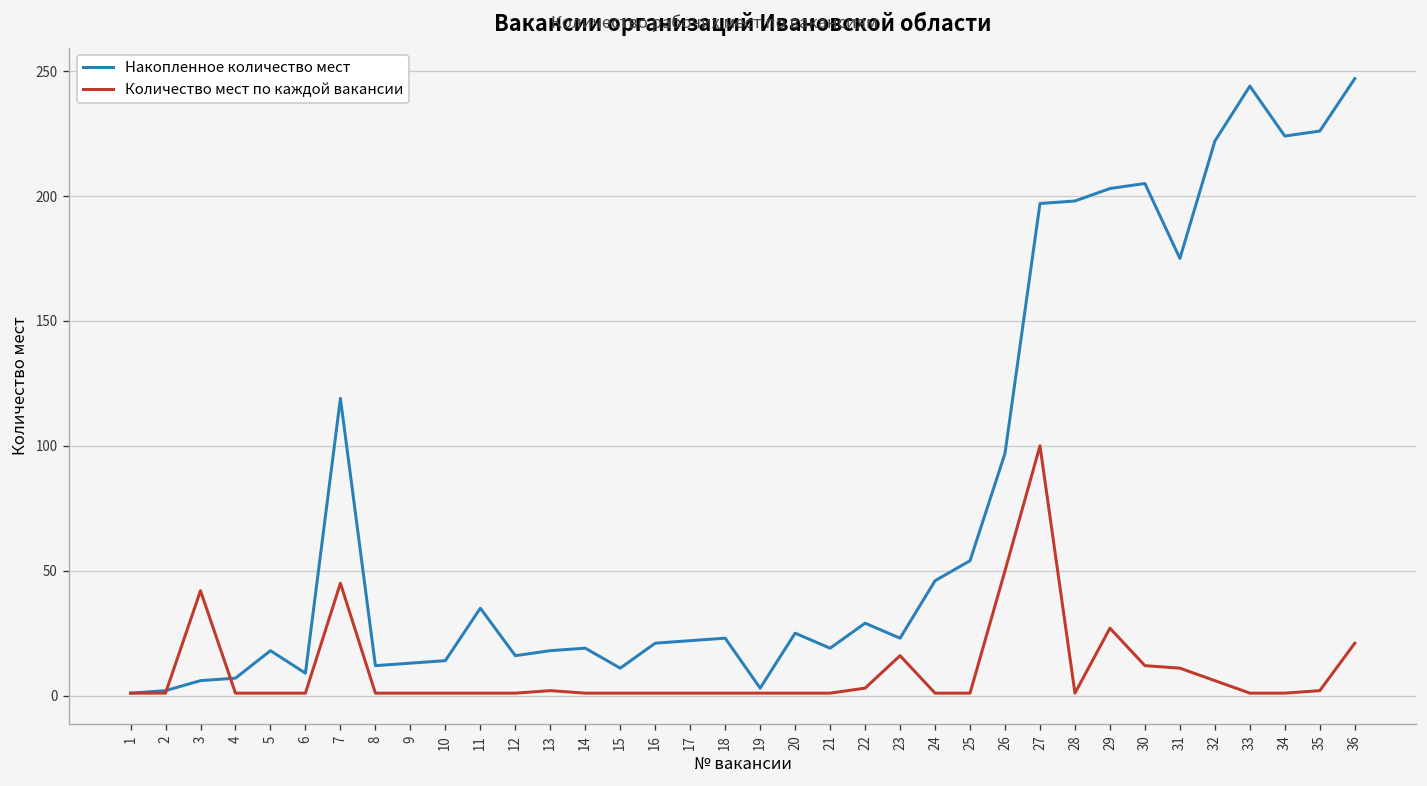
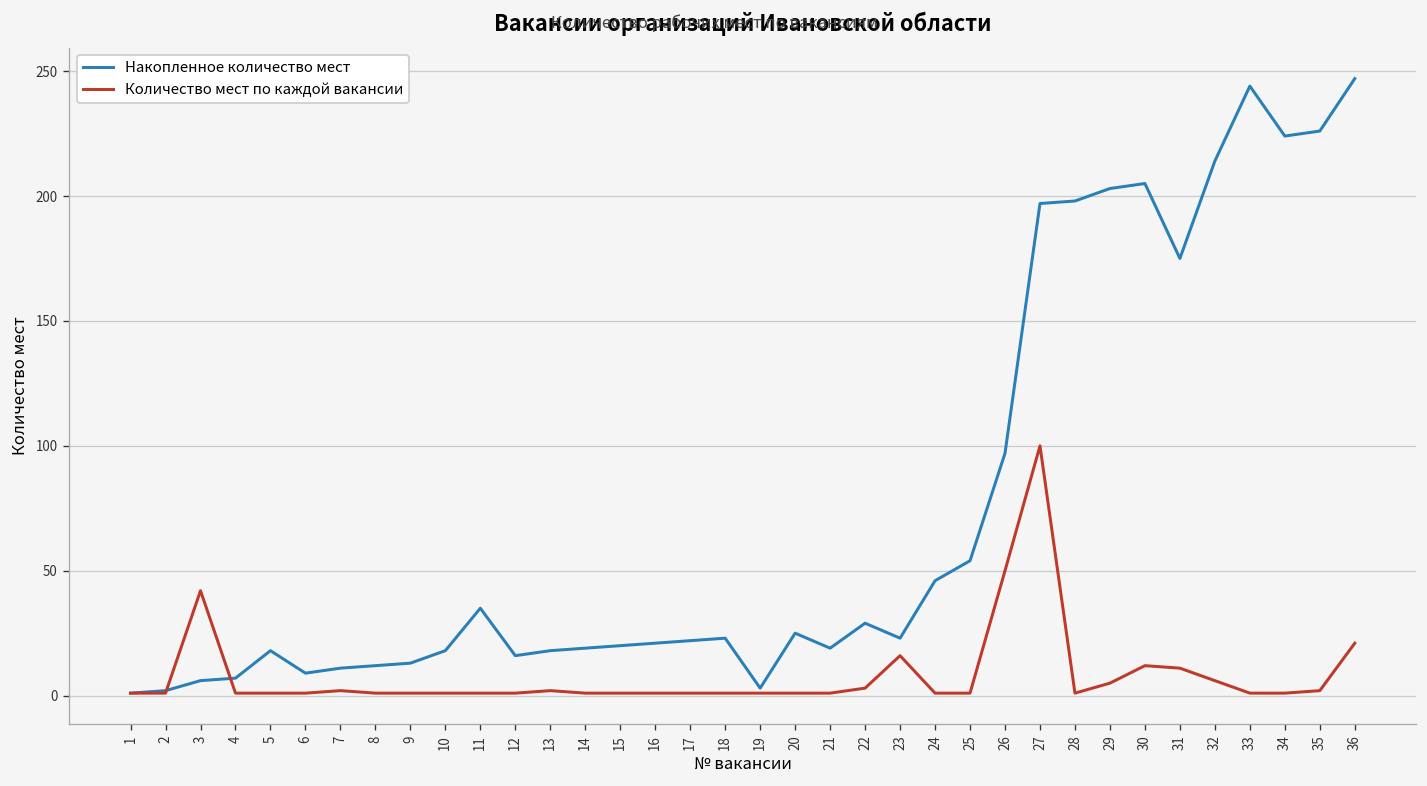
  {
    "Накопленное количество мест": {
      "3": 6,
      "4": 7,
      "5": 18,
      "6": 9,
-     "7": 119,
+     "7": 11,
      "8": 12,
      "9": 13,
-     "10": 14,
+     "10": 18,
      "11": 35,
      "12": 16,
      "13": 18,
      "14": 19,
-     "15": 11,
+     "15": 20,
      "16": 21,
      "17": 22,
      "18": 23,
      "19": 3,
      "20": 25,
      "21": 19,
      "22": 29,
      "23": 23,
      "24": 46,
      "25": 54,
      "26": 97,
      "27": 197,
      "28": 198,
      "29": 203,
      "30": 205,
      "31": 175,
-     "32": 222,
+     "32": 214,
      "33": 244,
      "34": 224,
      "35": 226,
      "36": 247
    },
    "Количество мест по каждой вакансии": {
      "3": 42,
      "4": 1,
      "5": 1,
      "6": 1,
-     "7": 45,
+     "7": 2,
      "8": 1,
      "9": 1,
      "10": 1,
      "11": 1,
      "12": 1,
      "13": 2,
      "14": 1,
      "15": 1,
      "16": 1,
      "17": 1,
      "18": 1,
      "19": 1,
      "20": 1,
      "21": 1,
      "22": 3,
      "23": 16,
      "24": 1,
      "25": 1,
      "26": 50,
      "27": 100,
      "28": 1,
-     "29": 27,
+     "29": 5,
      "30": 12,
      "31": 11,
      "32": 6,
      "33": 1,
      "34": 1,
      "35": 2,
      "36": 21
    }
  }
